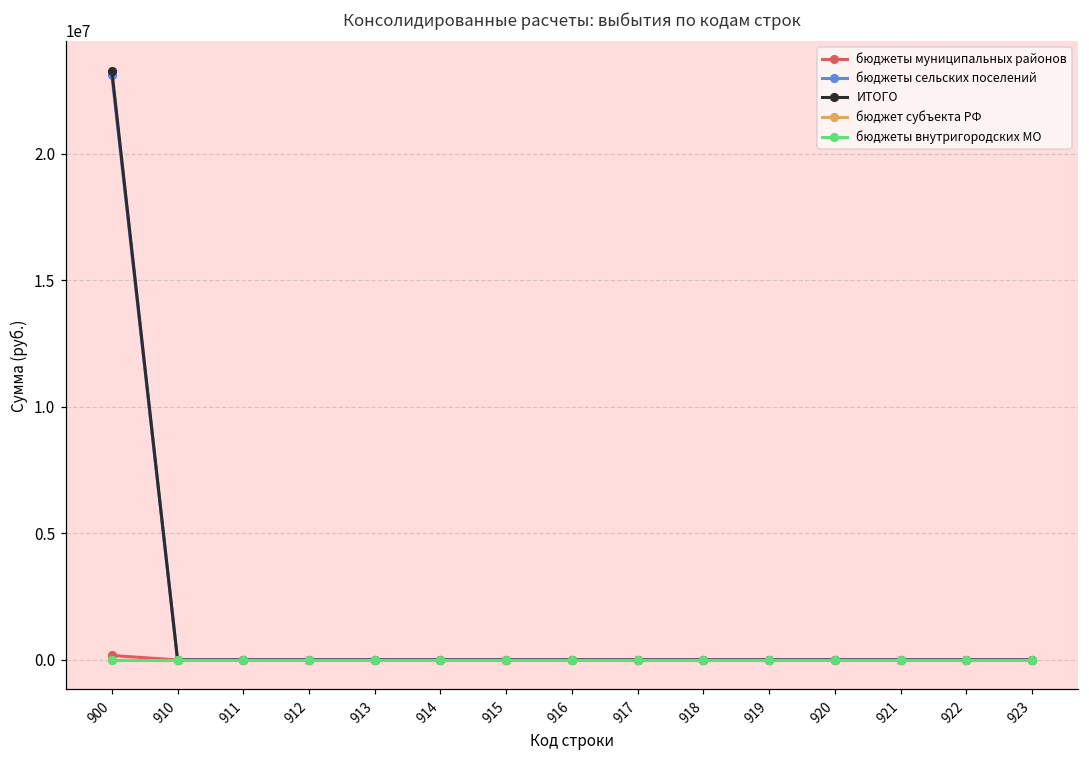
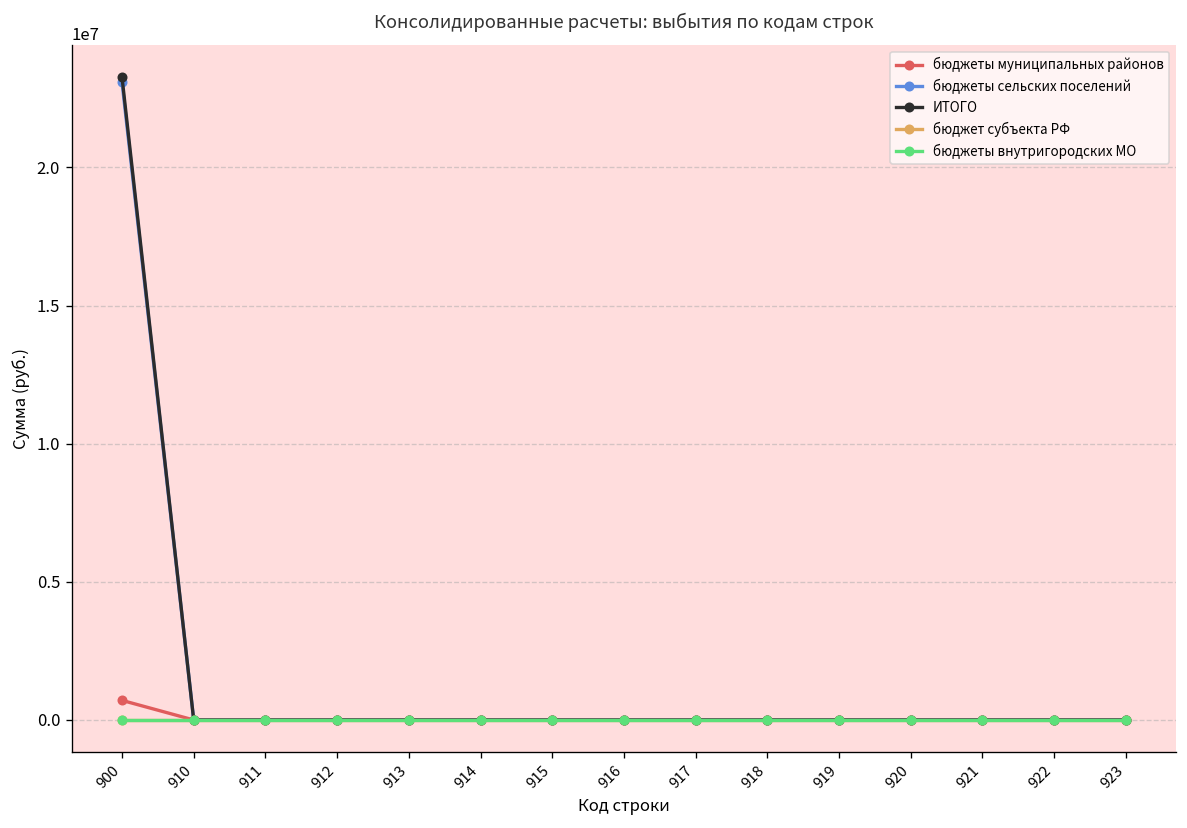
  {
    "бюджеты муниципальных районов": {
-     "900": 200000
+     "900": 700000
    },
    "бюджеты сельских поселений": {
      "900": 23100000
    },
    "ИТОГО": {
      "900": 23300000
    },
    "бюджеты внутригородских МО": {
      "900": 0
    }
  }
